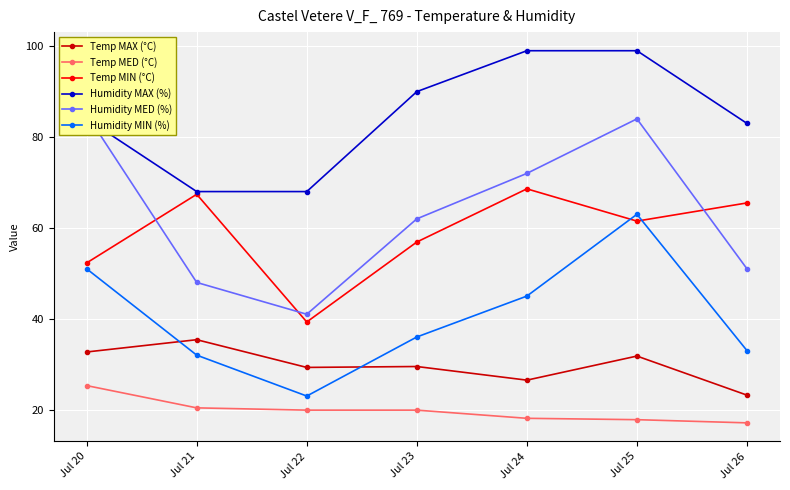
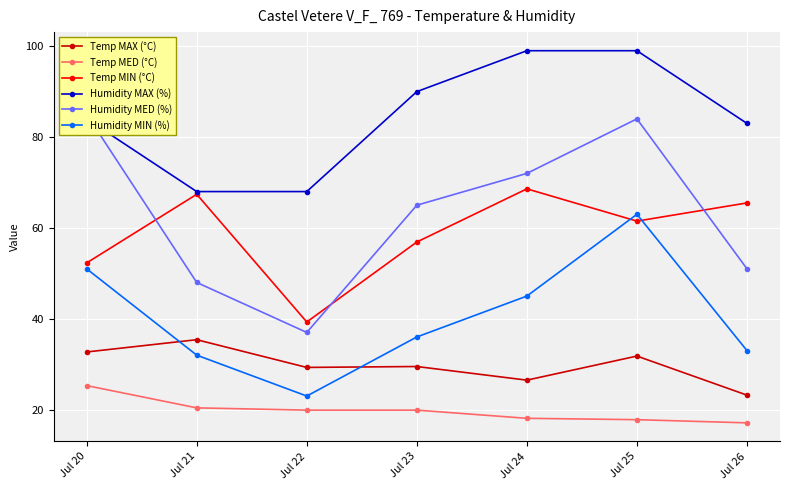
  {
    "Temp MED (°C)": {
      "Jul 20": 25,
      "Jul 21": 20,
      "Jul 22": 20,
      "Jul 23": 20,
      "Jul 24": 18,
      "Jul 25": 18,
      "Jul 26": 17
    },
    "Humidity MAX (%)": {
      "Jul 21": 68,
      "Jul 22": 68,
      "Jul 23": 90,
      "Jul 24": 99,
      "Jul 25": 99,
      "Jul 26": 83
    },
    "Humidity MED (%)": {
      "Jul 21": 48,
-     "Jul 22": 41,
-     "Jul 23": 62,
+     "Jul 22": 37,
+     "Jul 23": 65,
      "Jul 24": 72,
      "Jul 25": 84,
      "Jul 26": 51
    },
    "Humidity MIN (%)": {
      "Jul 20": 51,
      "Jul 21": 32,
      "Jul 22": 23,
      "Jul 23": 36,
      "Jul 24": 45,
      "Jul 25": 63,
      "Jul 26": 33
    }
  }
